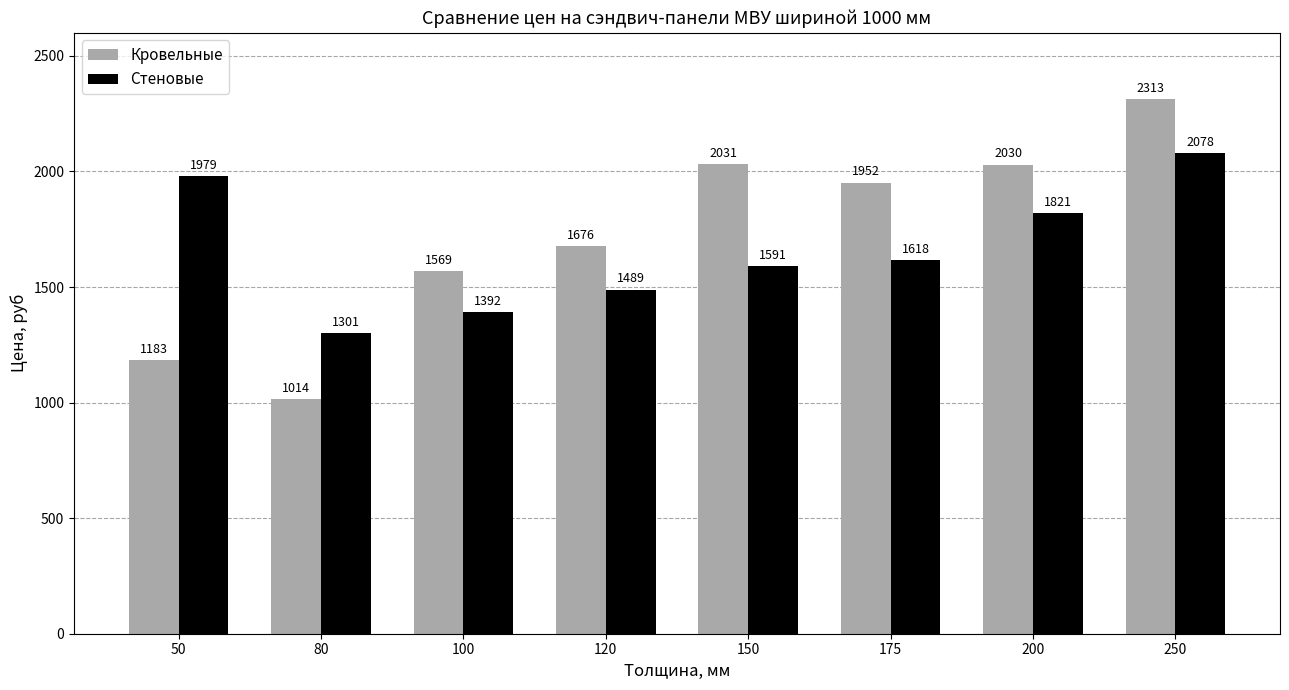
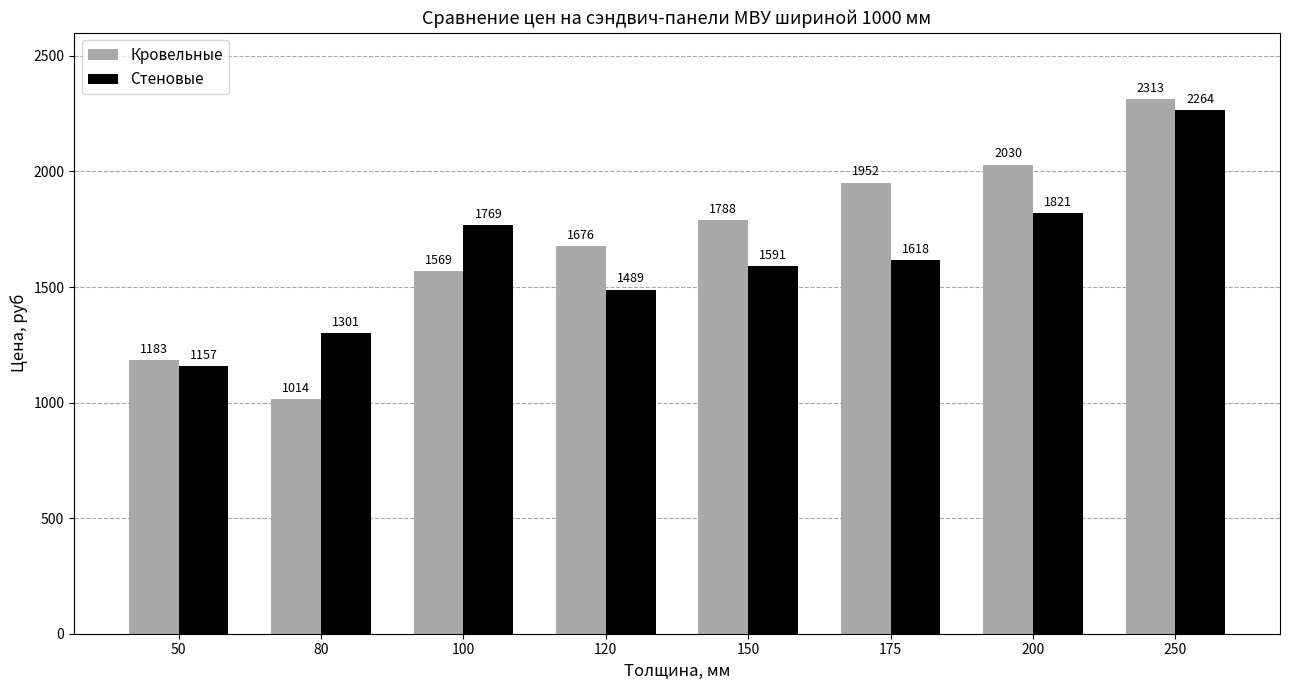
  {
    "Кровельные": {
      "50": 1183,
      "80": 1014,
      "100": 1569,
      "120": 1676,
-     "150": 2031,
+     "150": 1788,
      "175": 1952,
      "200": 2030,
      "250": 2313
    },
    "Стеновые": {
-     "50": 1979,
+     "50": 1157,
      "80": 1301,
-     "100": 1392,
+     "100": 1769,
      "120": 1489,
      "150": 1591,
      "175": 1618,
      "200": 1821,
-     "250": 2078
+     "250": 2264
    }
  }
